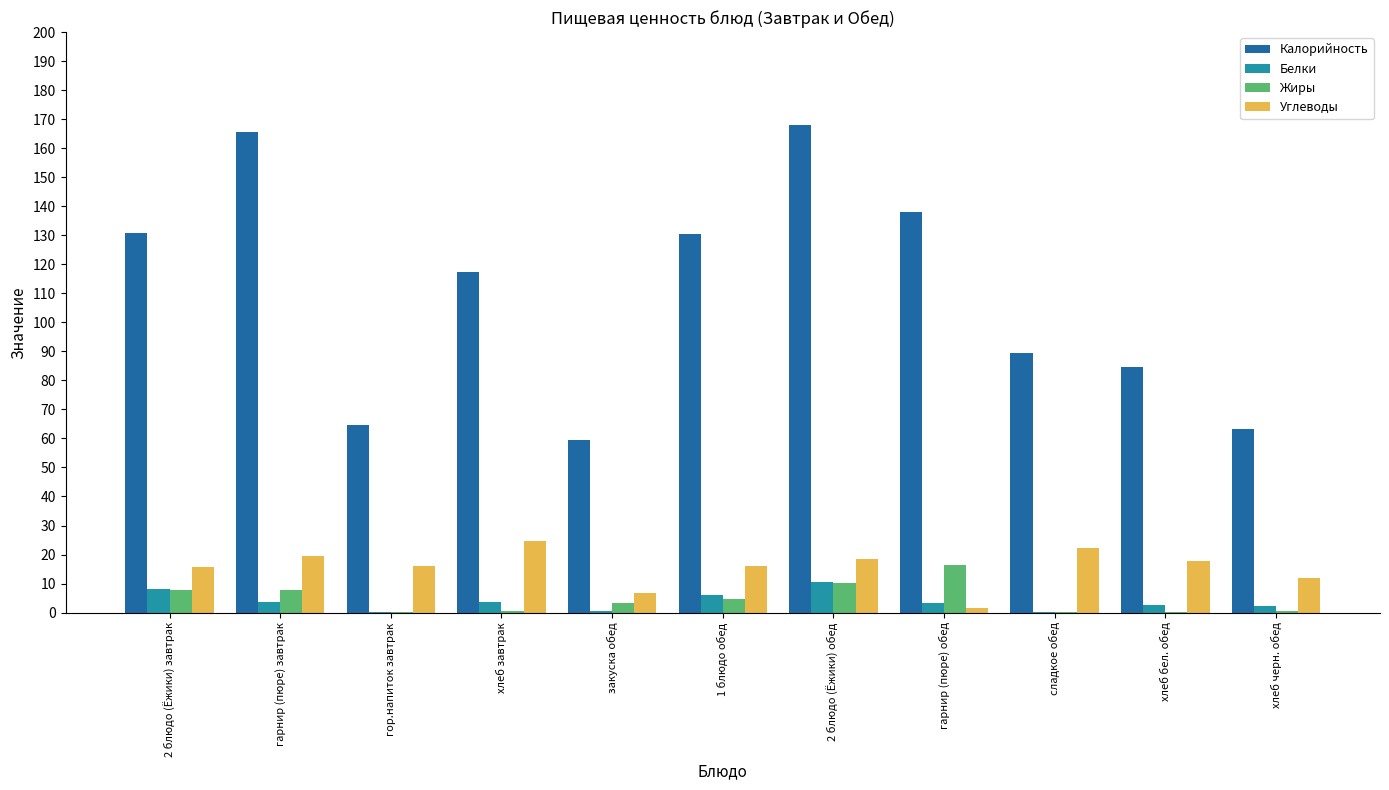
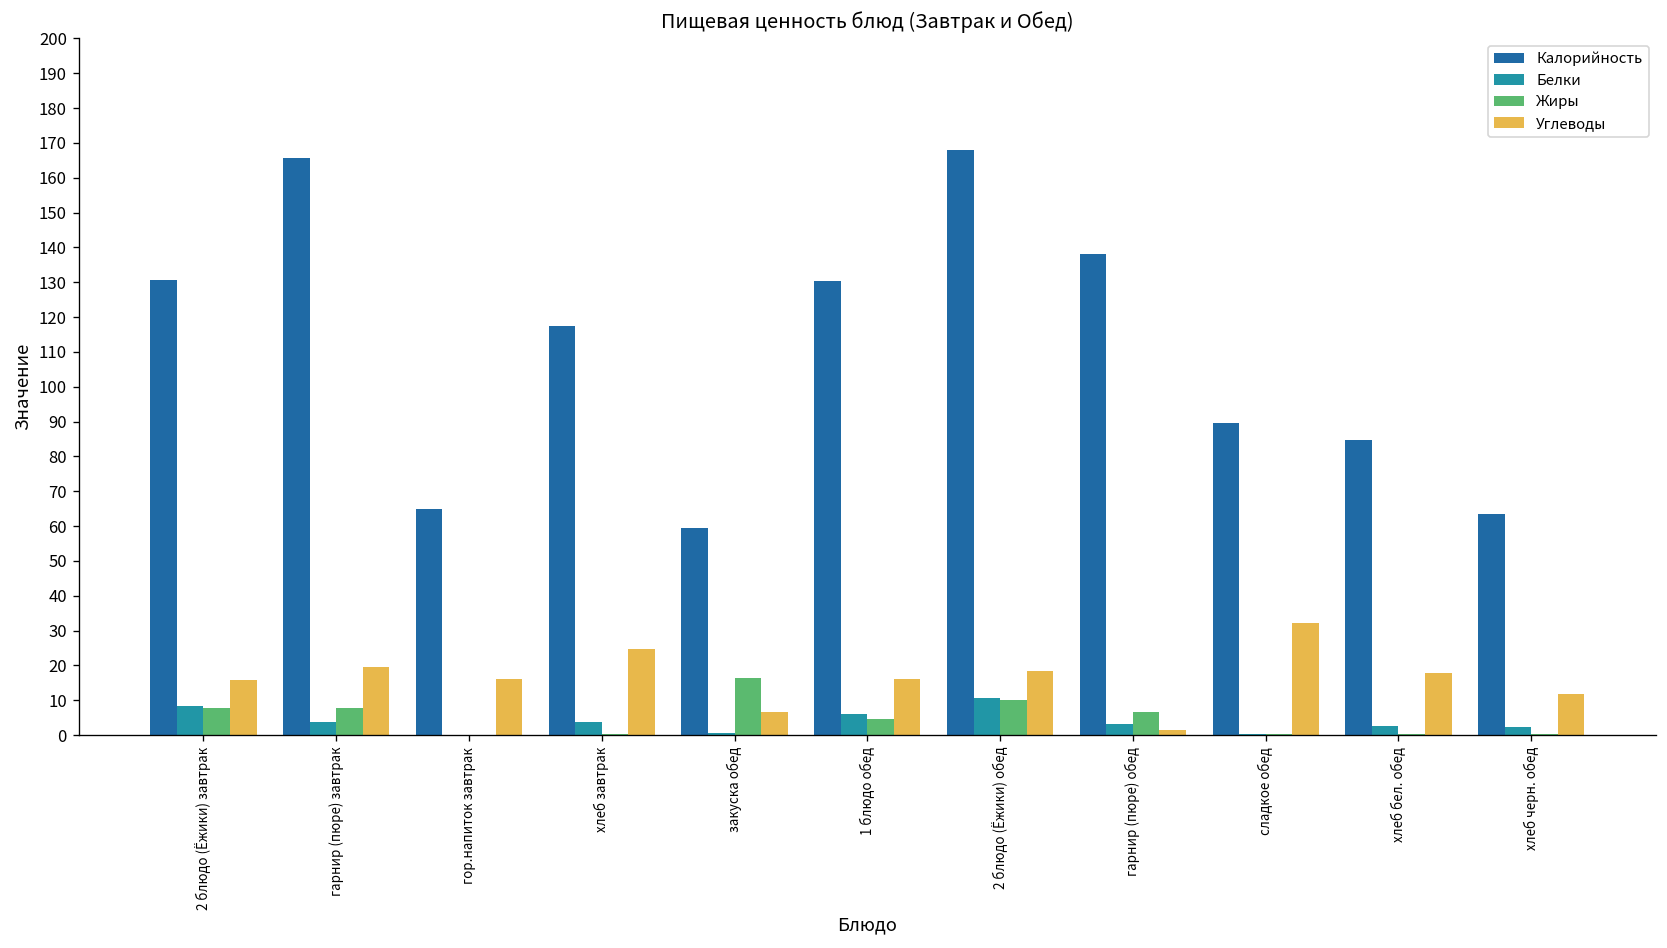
  {
    "Жиры": {
      "2 блюдо (Ёжики) завтрак": 8,
      "гарнир (пюре) завтрак": 8,
-     "закуска обед": 3,
+     "закуска обед": 16,
      "1 блюдо обед": 5,
      "2 блюдо (Ёжики) обед": 10,
-     "гарнир (пюре) обед": 17
+     "гарнир (пюре) обед": 7
    },
    "Углеводы": {
      "2 блюдо (Ёжики) завтрак": 16,
      "гарнир (пюре) завтрак": 20,
      "гор.напиток завтрак": 16,
      "хлеб завтрак": 25,
      "закуска обед": 7,
      "1 блюдо обед": 16,
      "2 блюдо (Ёжики) обед": 19,
      "гарнир (пюре) обед": 2,
-     "сладкое обед": 22,
+     "сладкое обед": 32,
      "хлеб бел. обед": 18,
      "хлеб черн. обед": 12
    }
  }
